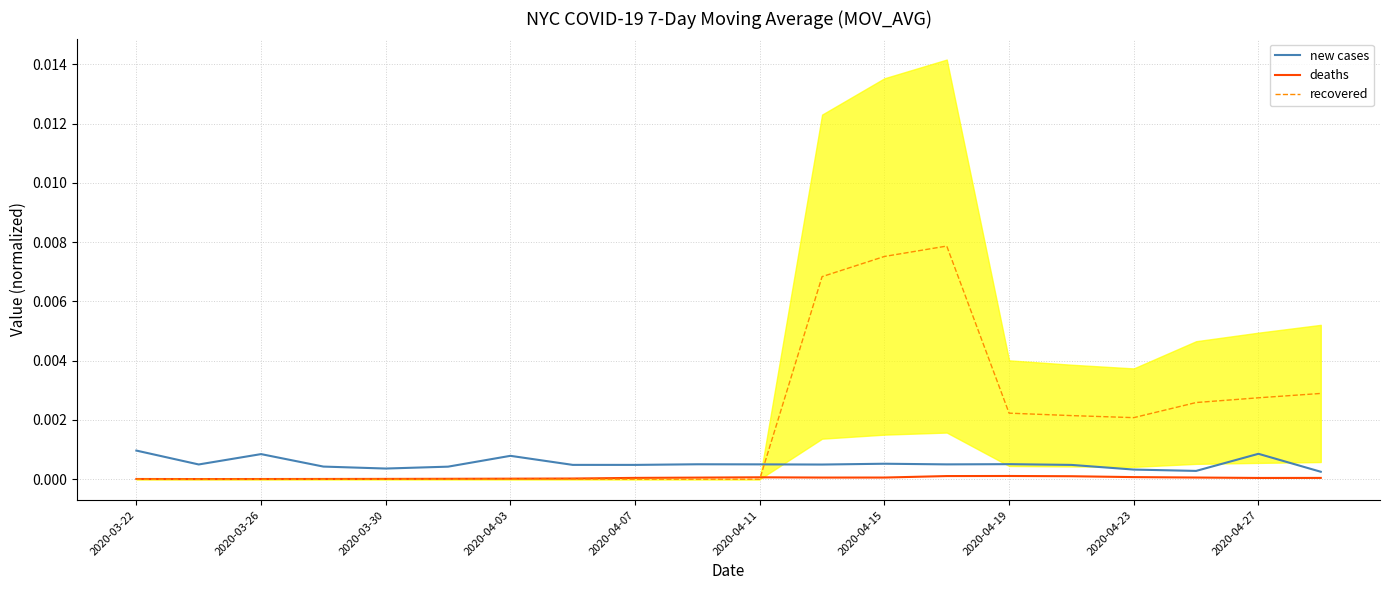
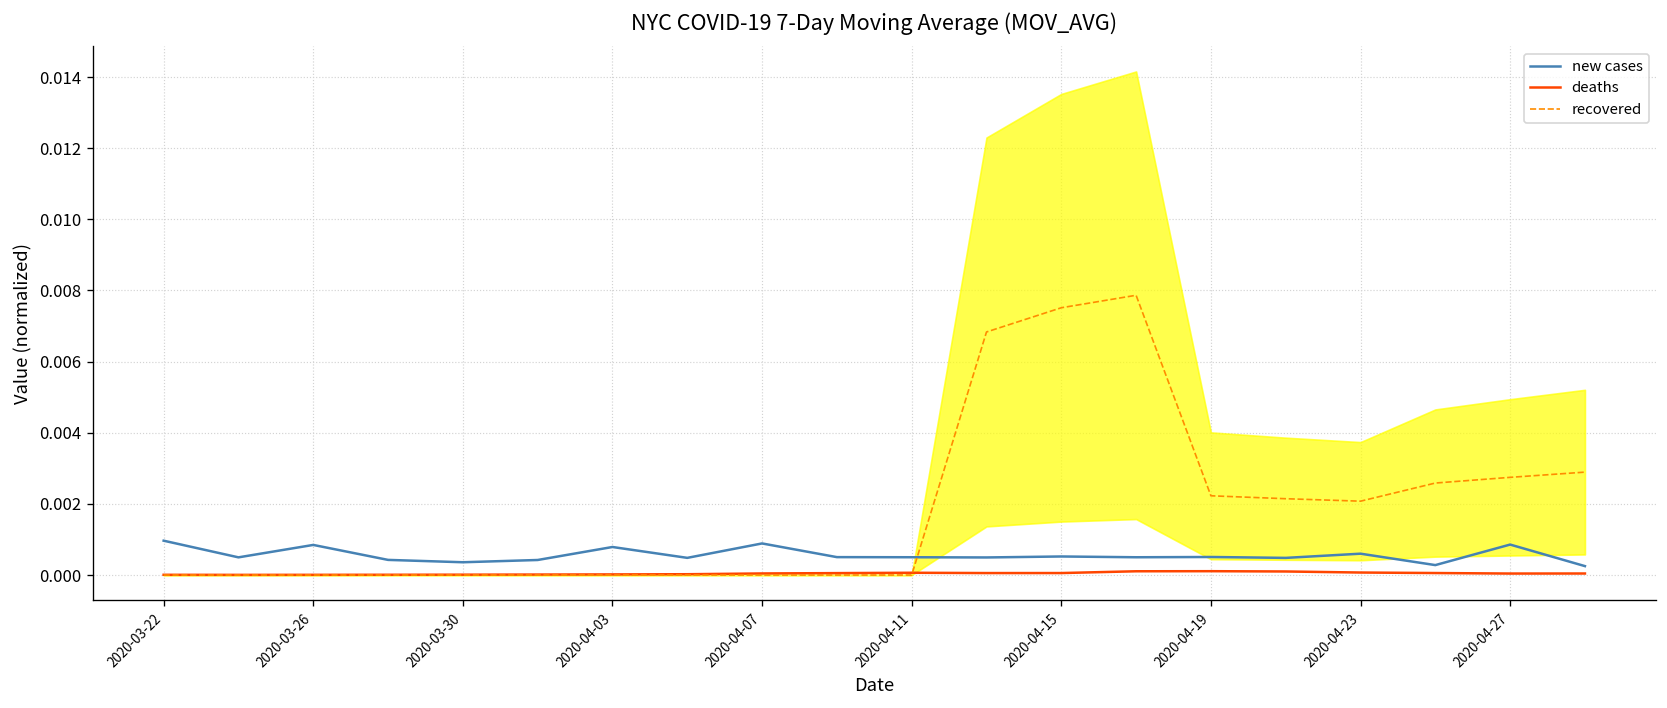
  {
    "new cases": {
      "2020-03-22": 0.0010,
      "2020-03-26": 0.0008,
      "2020-03-30": 0.0004,
      "2020-04-03": 0.0008,
-     "2020-04-07": 0.0005,
+     "2020-04-07": 0.0009,
      "2020-04-11": 0.0005,
      "2020-04-15": 0.0005,
      "2020-04-19": 0.0005,
-     "2020-04-23": 0.0003,
+     "2020-04-23": 0.0006,
      "2020-04-27": 0.0009
    },
    "deaths": {
      "2020-04-15": 0.0001,
      "2020-04-19": 0.0001,
      "2020-04-23": 0.0001,
      "2020-04-27": 0.0000
    },
    "recovered": {
      "2020-04-15": 0.0075,
      "2020-04-19": 0.0022,
      "2020-04-23": 0.0021,
      "2020-04-27": 0.0027
    }
  }
